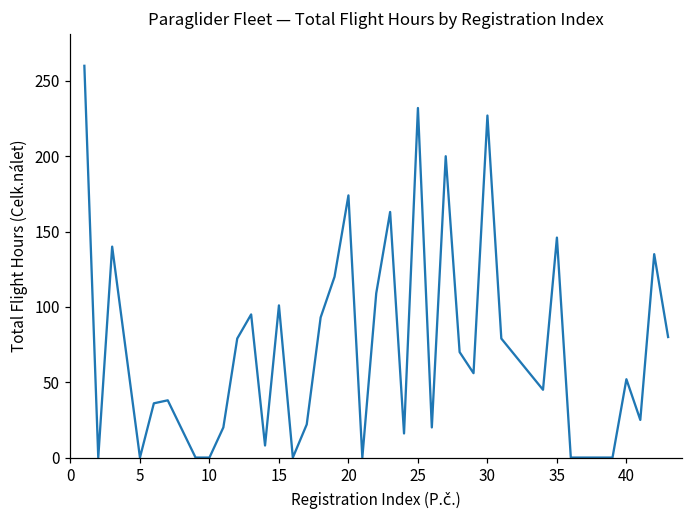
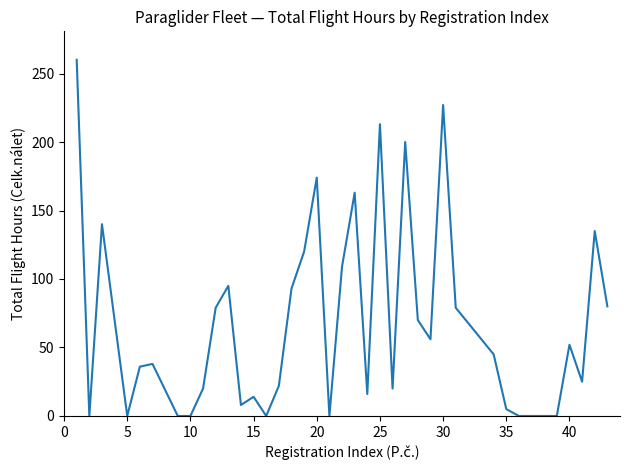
  {
    "5": 0,
    "10": 0,
-   "15": 101,
+   "15": 14,
    "20": 174,
-   "25": 232,
+   "25": 213,
    "30": 227,
-   "35": 146,
+   "35": 5,
    "40": 52
  }
